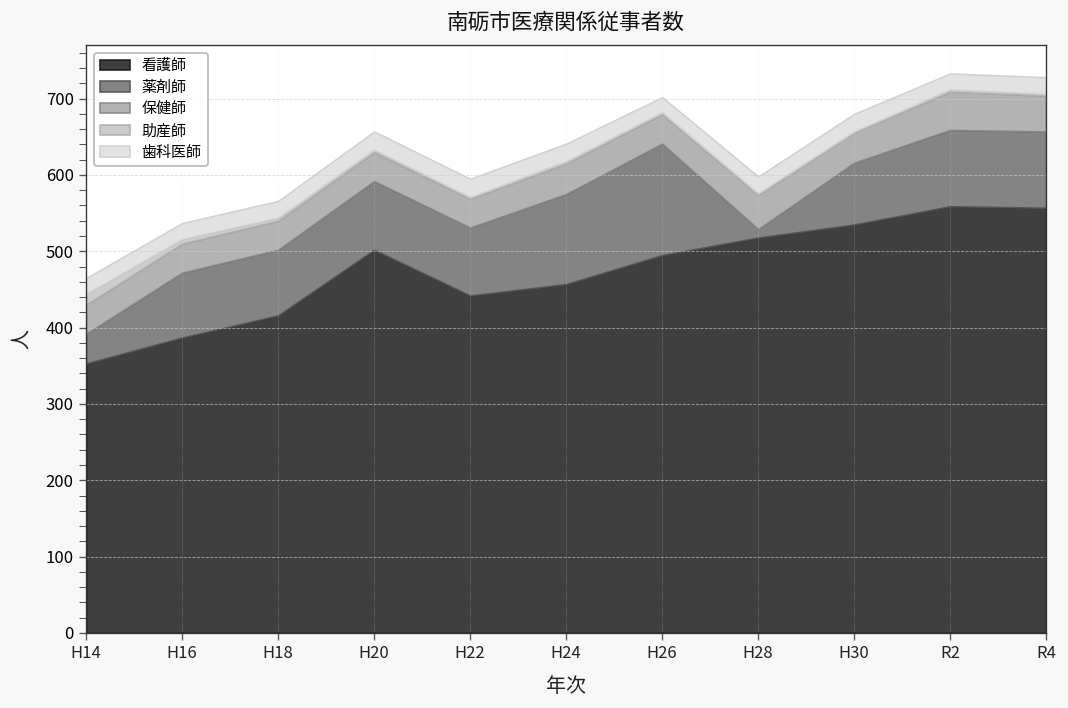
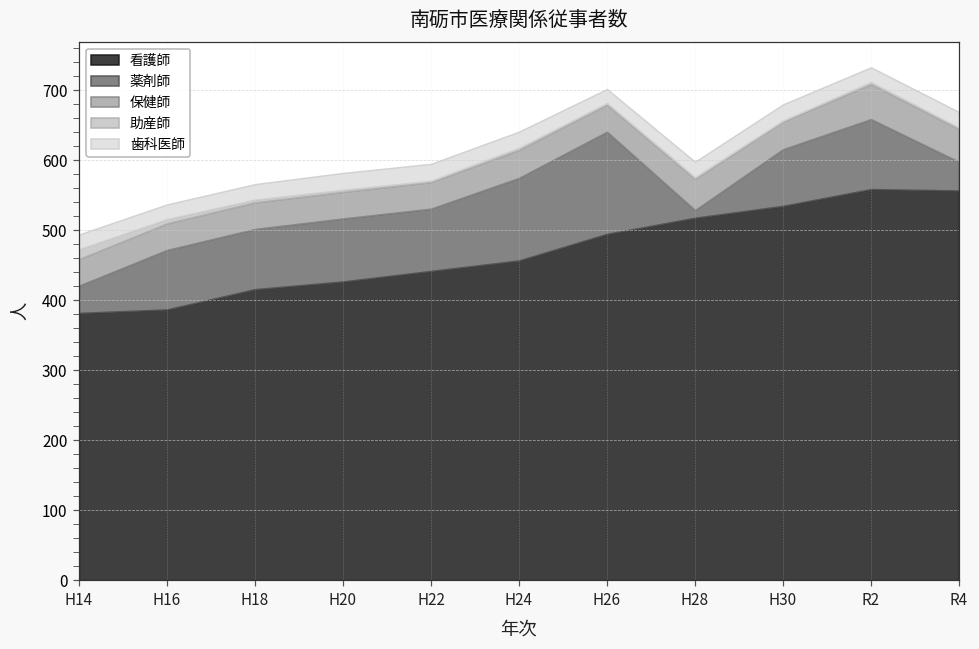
  {
    "看護師": {
-     "H14": 350,
+     "H14": 380,
      "H16": 390,
      "H18": 420,
-     "H20": 500,
+     "H20": 430,
      "H22": 440,
      "H24": 460,
      "H26": 500,
      "H28": 520,
      "H30": 540,
      "R2": 560,
      "R4": 560
    },
    "薬剤師": {
      "H14": 40,
      "H16": 90,
      "H18": 90,
      "H20": 90,
      "H22": 90,
      "H24": 120,
      "H26": 150,
      "H28": 10,
      "H30": 80,
      "R2": 100,
-     "R4": 100
+     "R4": 40
    }
  }
